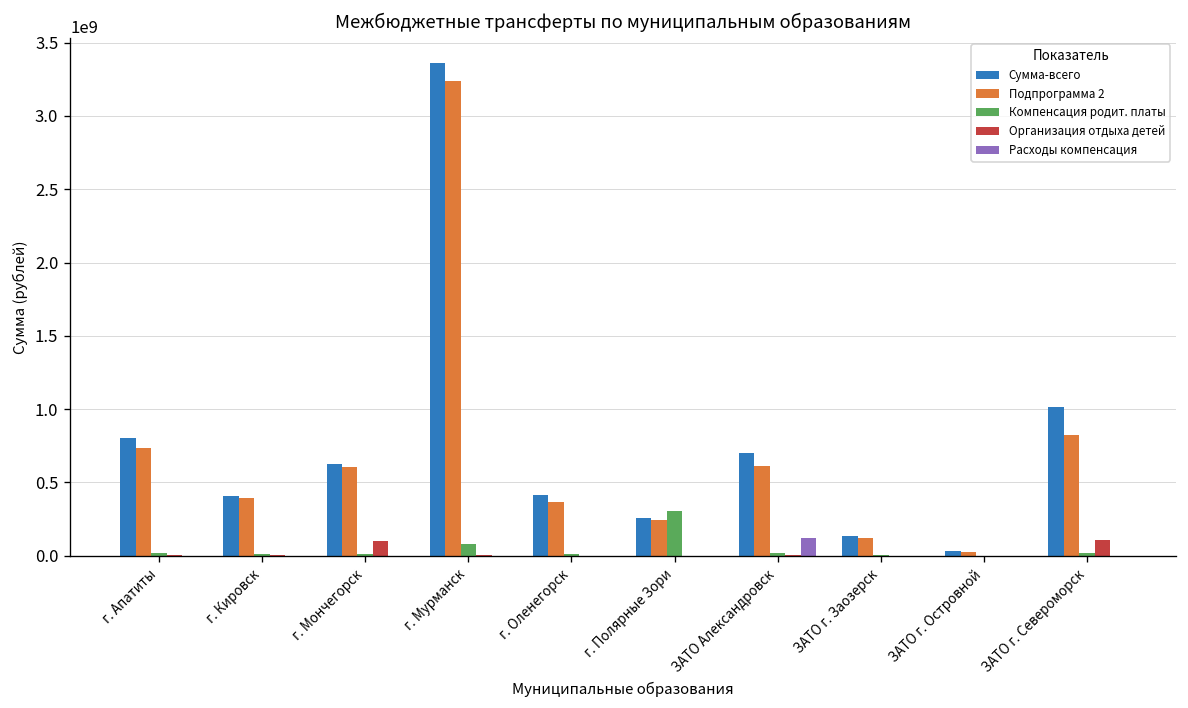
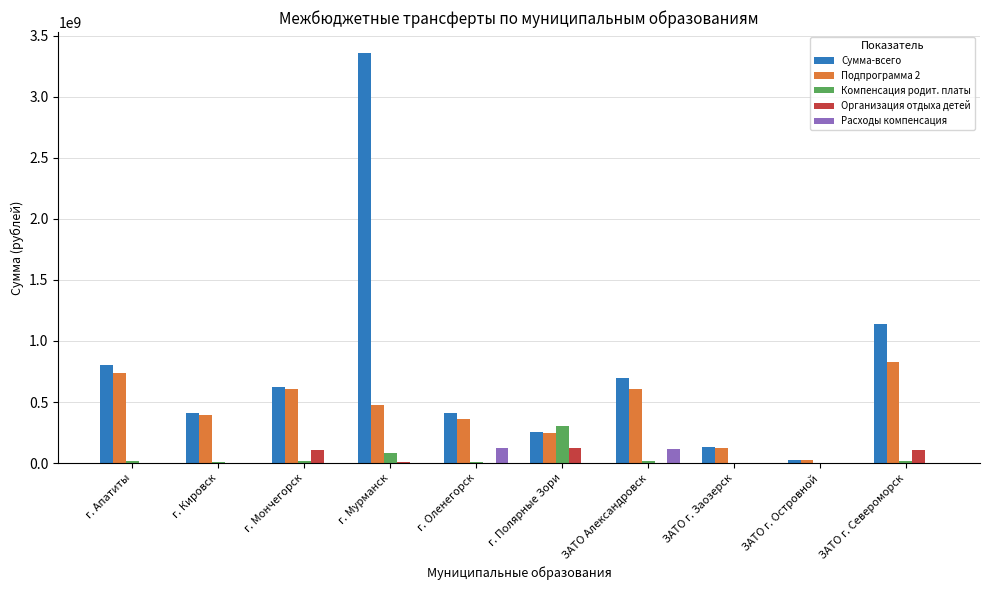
  {
    "Сумма-всего": {
      "г. Апатиты": 800000000,
      "г. Кировск": 410000000,
      "г. Мончегорск": 630000000,
      "г. Мурманск": 3360000000,
      "г. Оленегорск": 410000000,
      "г. Полярные Зори": 260000000,
      "ЗАТО Александровск": 700000000,
      "ЗАТО г. Заозерск": 130000000,
      "ЗАТО г. Островной": 30000000,
-     "ЗАТО г. Североморск": 1020000000
+     "ЗАТО г. Североморск": 1140000000
    },
    "Подпрограмма 2": {
      "г. Апатиты": 730000000,
      "г. Кировск": 400000000,
      "г. Мончегорск": 610000000,
-     "г. Мурманск": 3240000000,
+     "г. Мурманск": 470000000,
      "г. Оленегорск": 360000000,
      "г. Полярные Зори": 250000000,
      "ЗАТО Александровск": 610000000,
      "ЗАТО г. Заозерск": 120000000,
      "ЗАТО г. Островной": 30000000,
      "ЗАТО г. Североморск": 830000000
    },
    "Компенсация родит. платы": {
      "г. Мурманск": 80000000,
      "г. Полярные Зори": 310000000,
      "ЗАТО г. Североморск": 20000000
    },
    "Организация отдыха детей": {
      "г. Мончегорск": 100000000,
-     "г. Полярные Зори": 0,
+     "г. Полярные Зори": 120000000,
      "ЗАТО г. Североморск": 100000000
    },
    "Расходы компенсация": {
-     "г. Оленегорск": 0,
+     "г. Оленегорск": 130000000,
      "ЗАТО Александровск": 120000000
    }
  }
